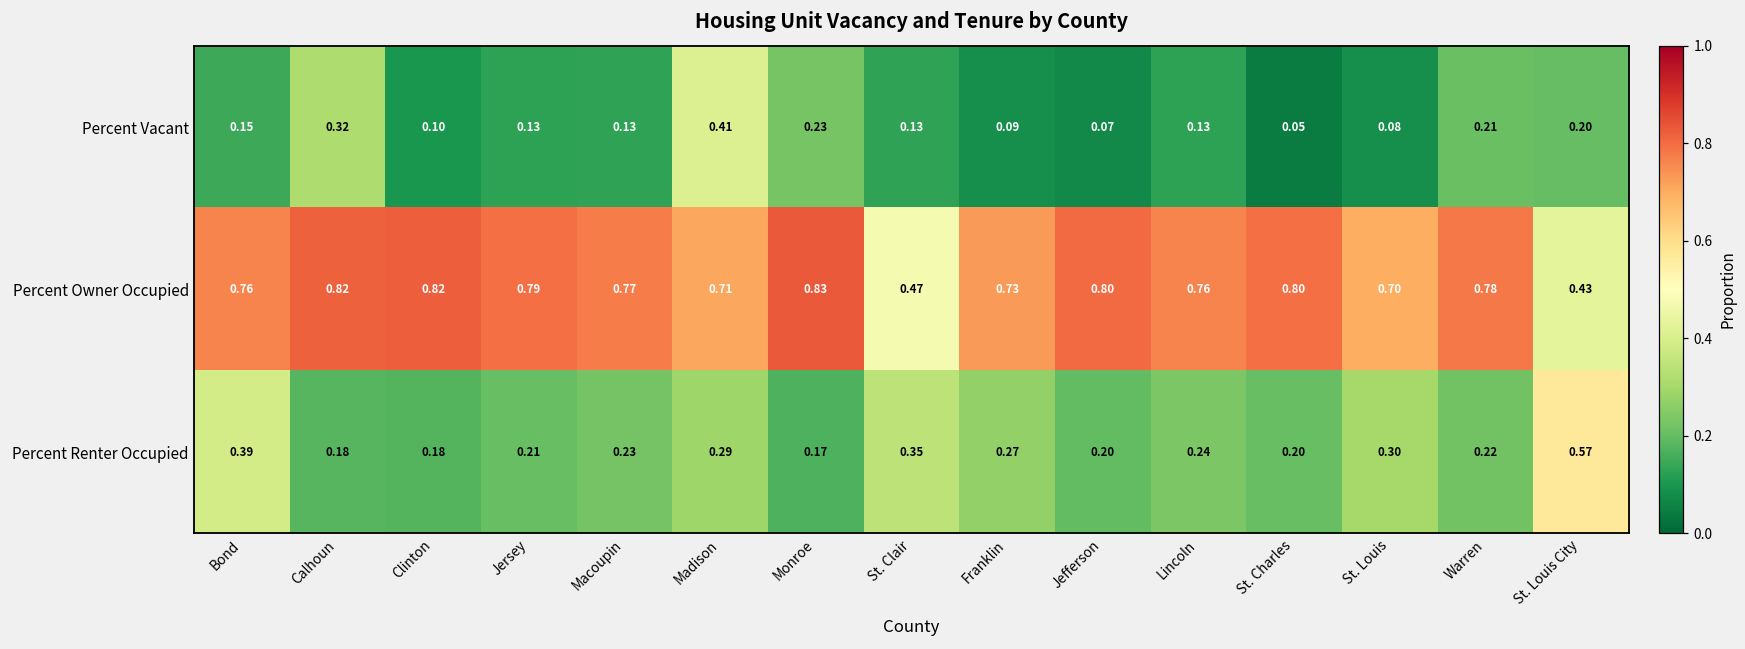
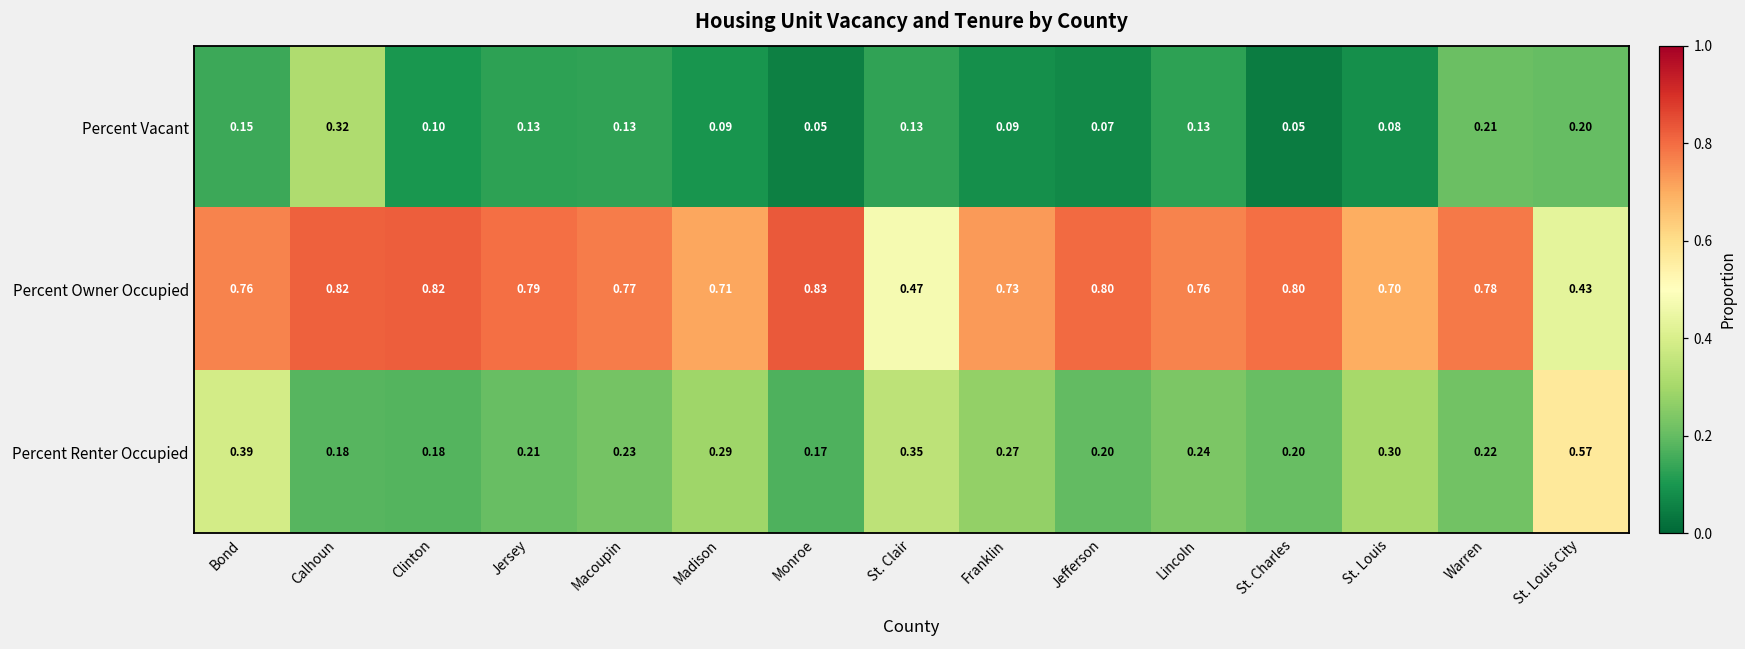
  {
    "Percent Vacant": {
      "Bond": 0.15,
      "Calhoun": 0.32,
      "Clinton": 0.10,
      "Jersey": 0.13,
      "Macoupin": 0.13,
-     "Madison": 0.41,
-     "Monroe": 0.23,
+     "Madison": 0.09,
+     "Monroe": 0.05,
      "St. Clair": 0.13,
      "Franklin": 0.09,
      "Jefferson": 0.07,
      "Lincoln": 0.13,
      "St. Charles": 0.05,
      "St. Louis": 0.08,
      "Warren": 0.21,
      "St. Louis City": 0.20
    },
    "Percent Owner Occupied": {
      "Bond": 0.76,
      "Calhoun": 0.82,
      "Clinton": 0.82,
      "Jersey": 0.79,
      "Macoupin": 0.77,
      "Madison": 0.71,
      "Monroe": 0.83,
      "St. Clair": 0.47,
      "Franklin": 0.73,
      "Jefferson": 0.80,
      "Lincoln": 0.76,
      "St. Charles": 0.80,
      "St. Louis": 0.70,
      "Warren": 0.78,
      "St. Louis City": 0.43
    },
    "Percent Renter Occupied": {
      "Bond": 0.39,
      "Calhoun": 0.18,
      "Clinton": 0.18,
      "Jersey": 0.21,
      "Macoupin": 0.23,
      "Madison": 0.29,
      "Monroe": 0.17,
      "St. Clair": 0.35,
      "Franklin": 0.27,
      "Jefferson": 0.20,
      "Lincoln": 0.24,
      "St. Charles": 0.20,
      "St. Louis": 0.30,
      "Warren": 0.22,
      "St. Louis City": 0.57
    }
  }
